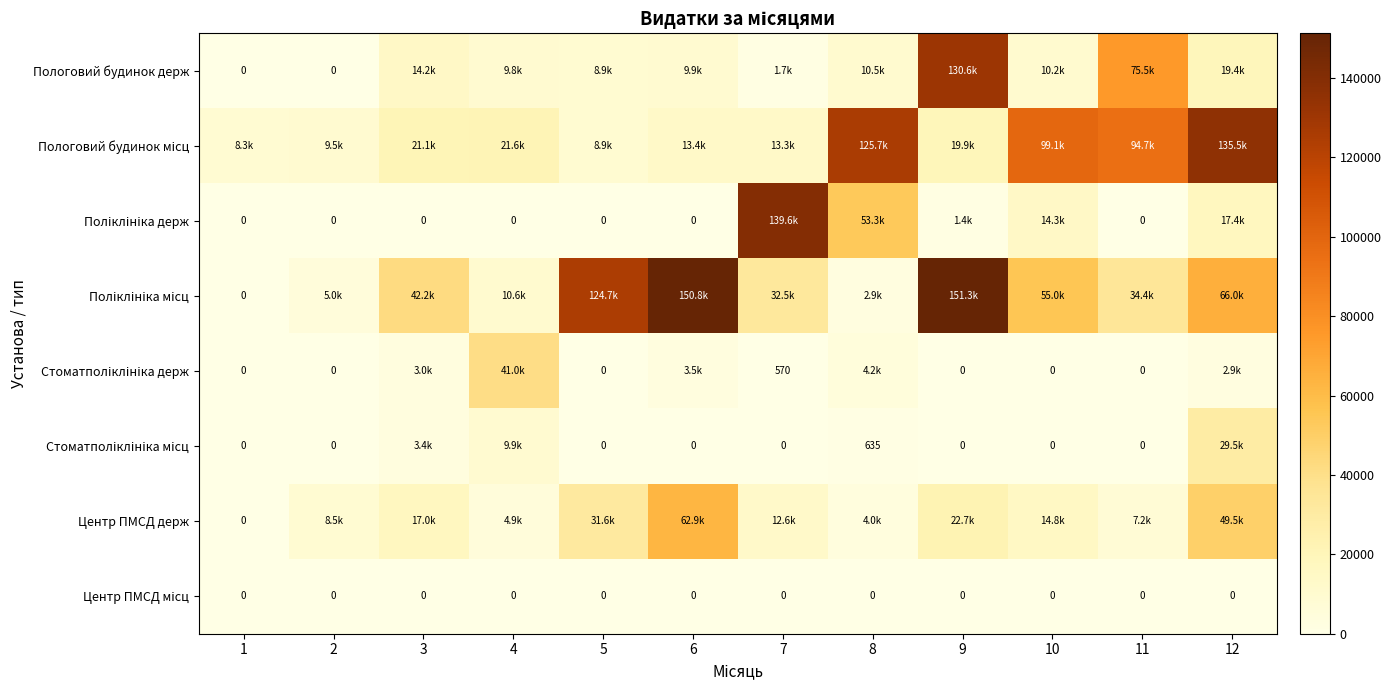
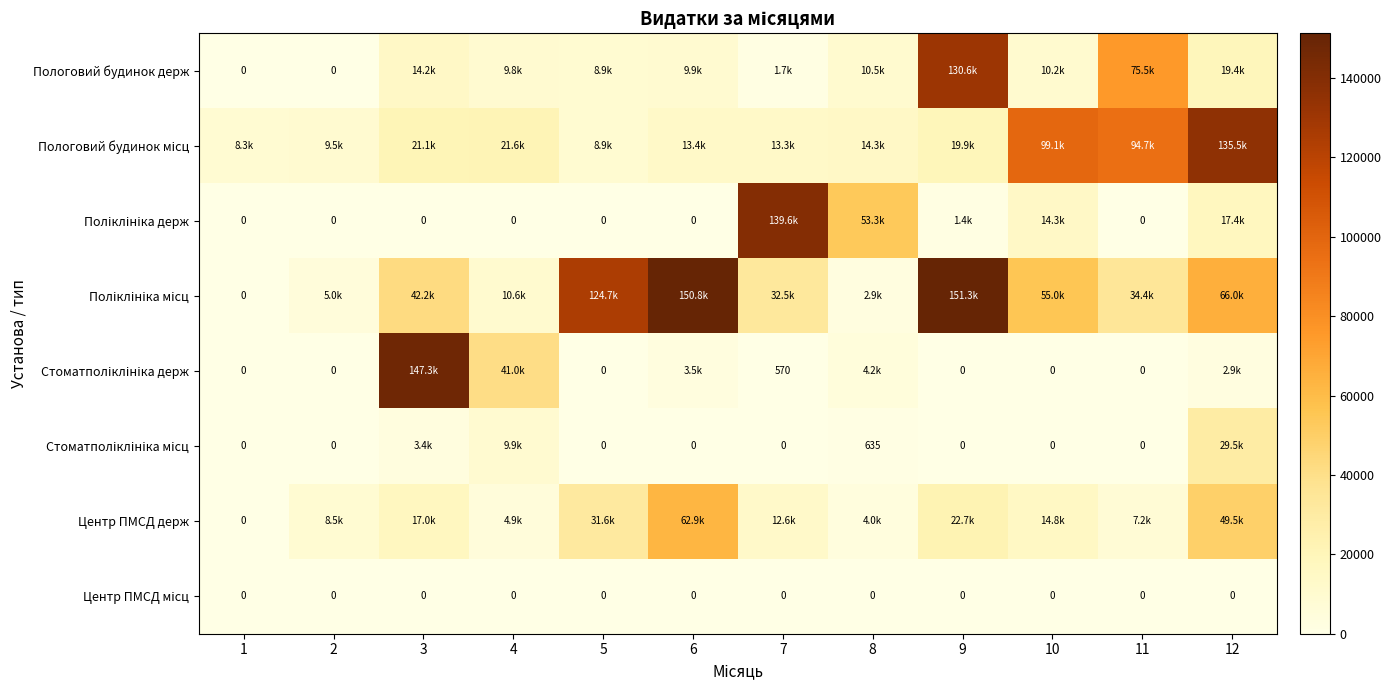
  {
    "Пологовий будинок держ": {
      "1": "0",
      "2": "0",
      "3": "14.2k",
      "4": "9.8k",
      "5": "8.9k",
      "6": "9.9k",
      "7": "1.7k",
      "8": "10.5k",
      "9": "130.6k",
      "10": "10.2k",
      "11": "75.5k",
      "12": "19.4k"
    },
    "Пологовий будинок місц": {
      "1": "8.3k",
      "2": "9.5k",
      "3": "21.1k",
      "4": "21.6k",
      "5": "8.9k",
      "6": "13.4k",
      "7": "13.3k",
-     "8": "125.7k",
+     "8": "14.3k",
      "9": "19.9k",
      "10": "99.1k",
      "11": "94.7k",
      "12": "135.5k"
    },
    "Поліклініка держ": {
      "1": "0",
      "2": "0",
      "3": "0",
      "4": "0",
      "5": "0",
      "6": "0",
      "7": "139.6k",
      "8": "53.3k",
      "9": "1.4k",
      "10": "14.3k",
      "11": "0",
      "12": "17.4k"
    },
    "Поліклініка місц": {
      "1": "0",
      "2": "5.0k",
      "3": "42.2k",
      "4": "10.6k",
      "5": "124.7k",
      "6": "150.8k",
      "7": "32.5k",
      "8": "2.9k",
      "9": "151.3k",
      "10": "55.0k",
      "11": "34.4k",
      "12": "66.0k"
    },
    "Стоматполіклініка держ": {
      "1": "0",
      "2": "0",
-     "3": "3.0k",
+     "3": "147.3k",
      "4": "41.0k",
      "5": "0",
      "6": "3.5k",
      "7": "570",
      "8": "4.2k",
      "9": "0",
      "10": "0",
      "11": "0",
      "12": "2.9k"
    },
    "Стоматполіклініка місц": {
      "1": "0",
      "2": "0",
      "3": "3.4k",
      "4": "9.9k",
      "5": "0",
      "6": "0",
      "7": "0",
      "8": "635",
      "9": "0",
      "10": "0",
      "11": "0",
      "12": "29.5k"
    },
    "Центр ПМСД держ": {
      "1": "0",
      "2": "8.5k",
      "3": "17.0k",
      "4": "4.9k",
      "5": "31.6k",
      "6": "62.9k",
      "7": "12.6k",
      "8": "4.0k",
      "9": "22.7k",
      "10": "14.8k",
      "11": "7.2k",
      "12": "49.5k"
    },
    "Центр ПМСД місц": {
      "1": "0",
      "2": "0",
      "3": "0",
      "4": "0",
      "5": "0",
      "6": "0",
      "7": "0",
      "8": "0",
      "9": "0",
      "10": "0",
      "11": "0",
      "12": "0"
    }
  }
